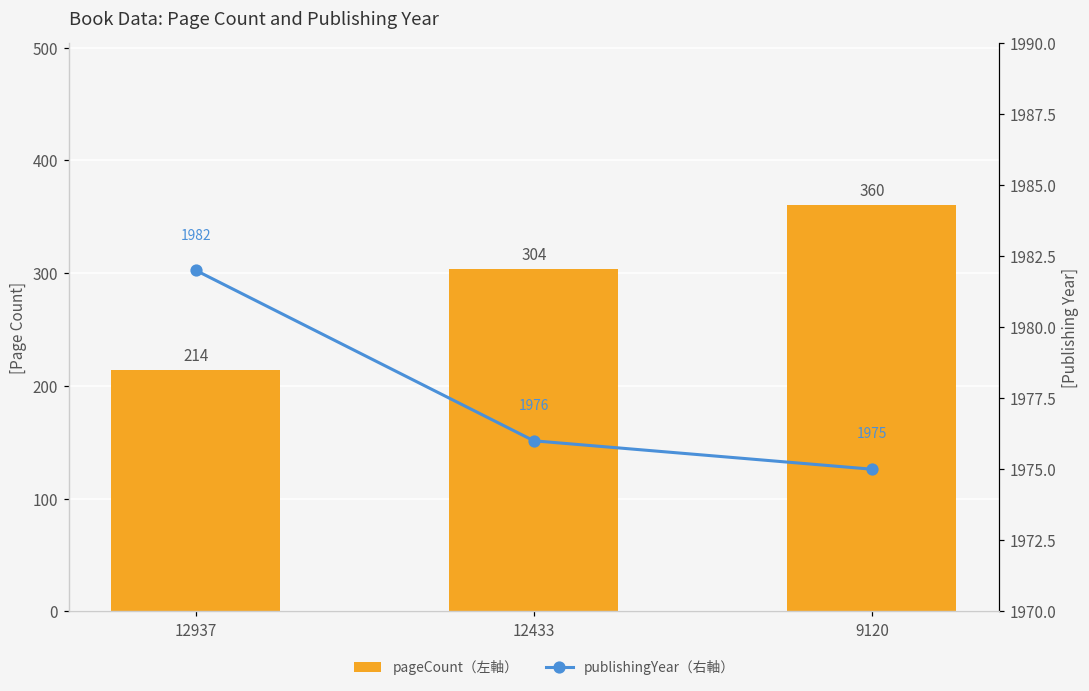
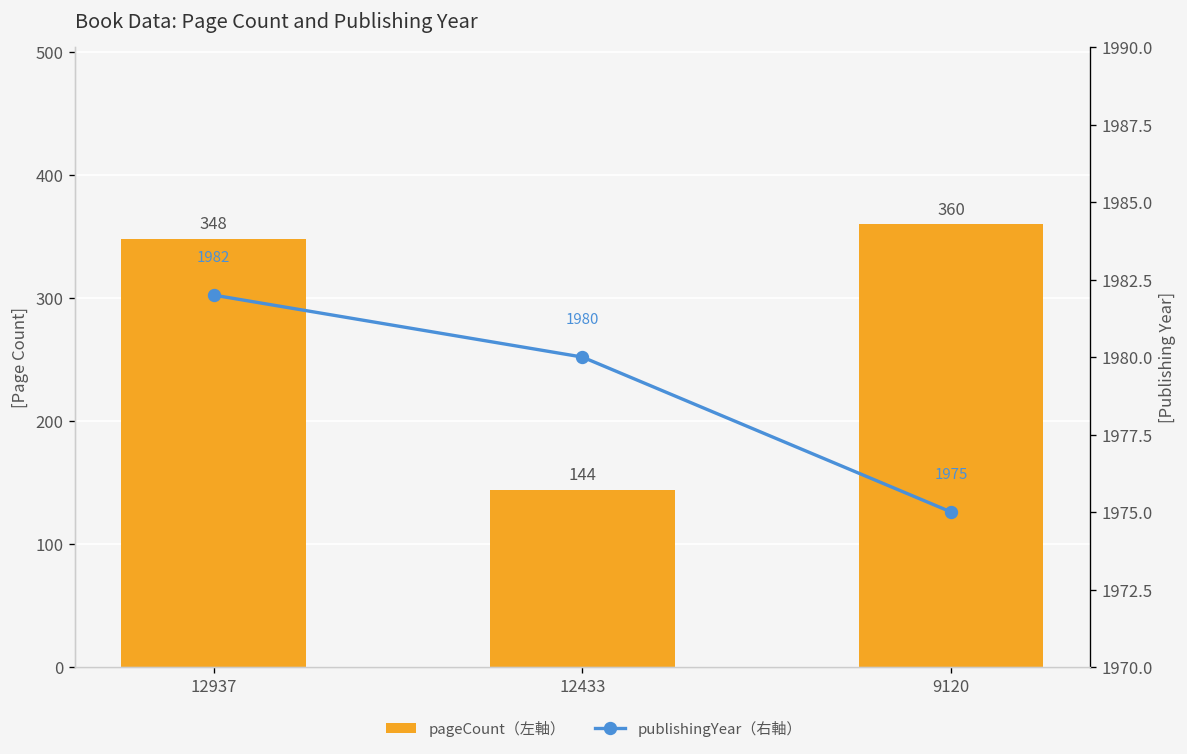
  {
    "pageCount（左軸）": {
-     "12937": 214,
-     "12433": 304,
+     "12937": 348,
+     "12433": 144,
      "9120": 360
    },
    "publishingYear（右軸）": {
-     "12433": 1976
+     "12433": 1980
    }
  }
